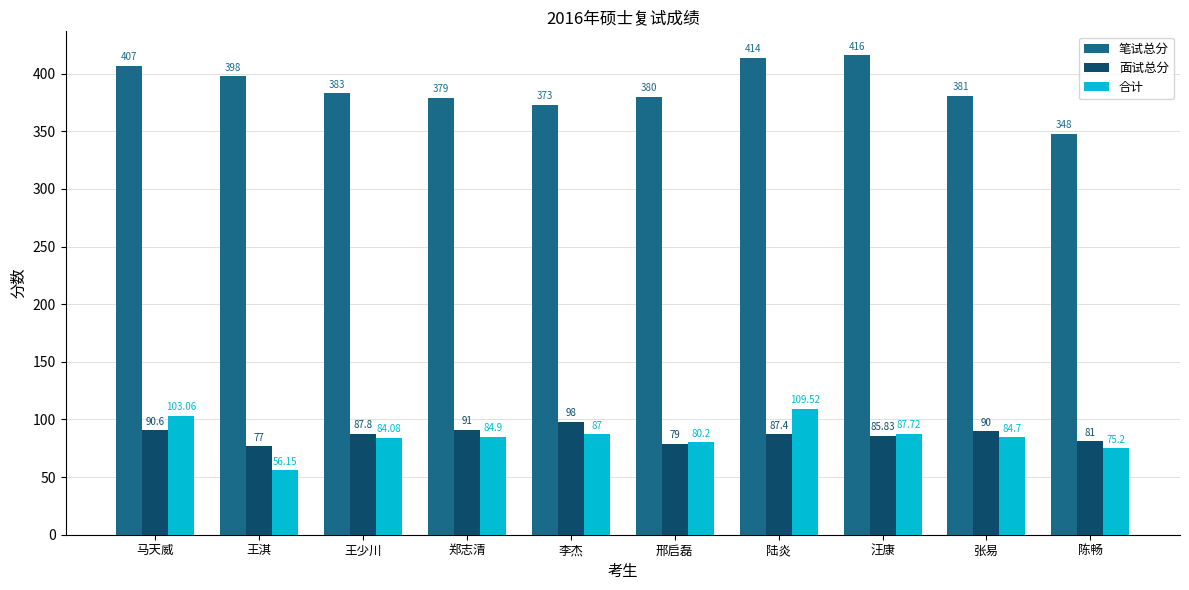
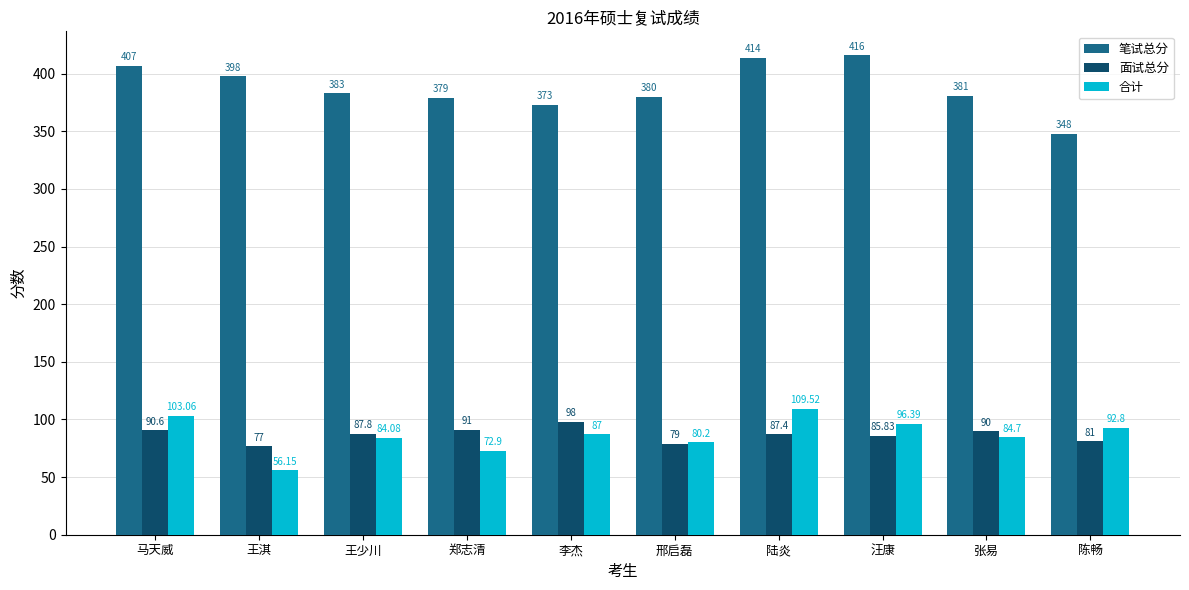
  {
    "合计": {
      "马天威": 103.06,
      "王淇": 56.15,
      "王少川": 84.08,
-     "郑志清": 84.9,
+     "郑志清": 72.9,
      "李杰": 87,
      "邢启磊": 80.2,
      "陆炎": 109.52,
-     "汪康": 87.72,
+     "汪康": 96.39,
      "张易": 84.7,
-     "陈畅": 75.2
+     "陈畅": 92.8
    }
  }
